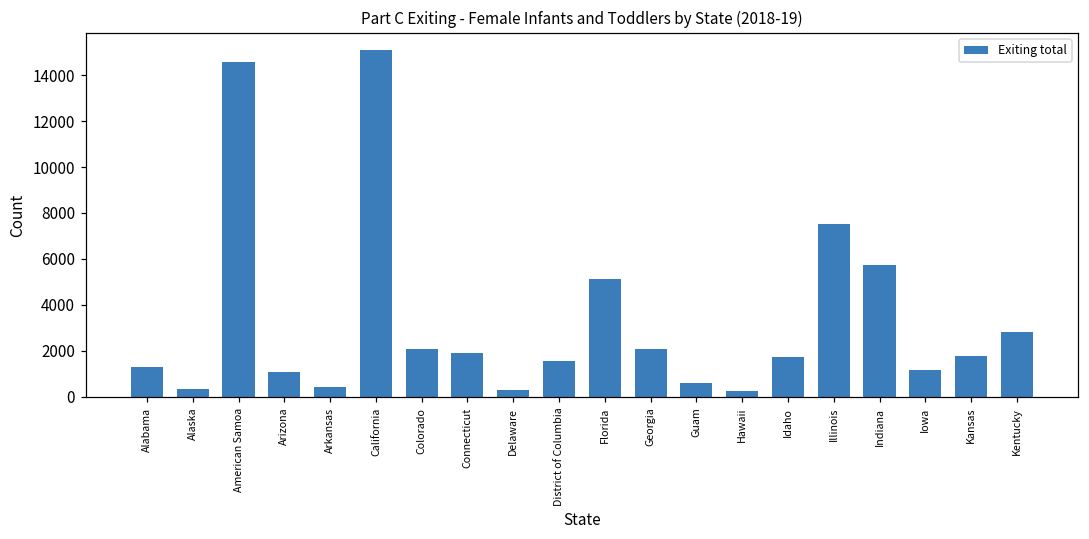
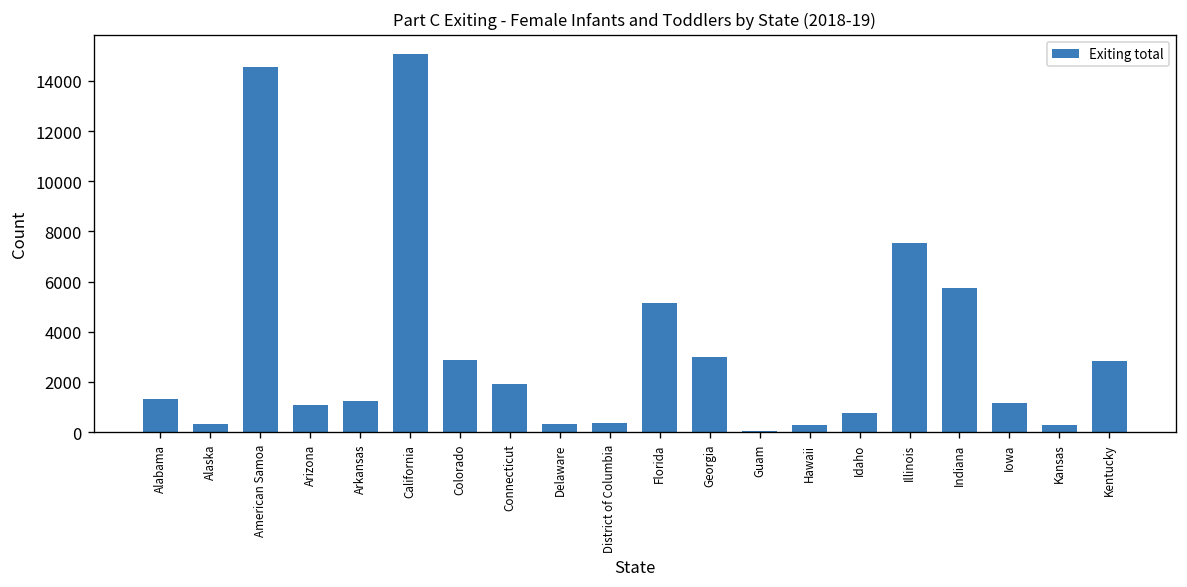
  {
    "Alabama": 1300,
    "Alaska": 300,
    "American Samoa": 14600,
    "Arizona": 1100,
-   "Arkansas": 400,
+   "Arkansas": 1200,
    "California": 15100,
-   "Colorado": 2100,
+   "Colorado": 2900,
    "Connecticut": 1900,
    "Delaware": 300,
-   "District of Columbia": 1600,
+   "District of Columbia": 400,
    "Florida": 5100,
-   "Georgia": 2100,
-   "Guam": 600,
+   "Georgia": 3000,
+   "Guam": 0,
    "Hawaii": 300,
-   "Idaho": 1700,
+   "Idaho": 700,
    "Illinois": 7500,
    "Indiana": 5800,
    "Iowa": 1200,
-   "Kansas": 1800,
+   "Kansas": 300,
    "Kentucky": 2800
  }
